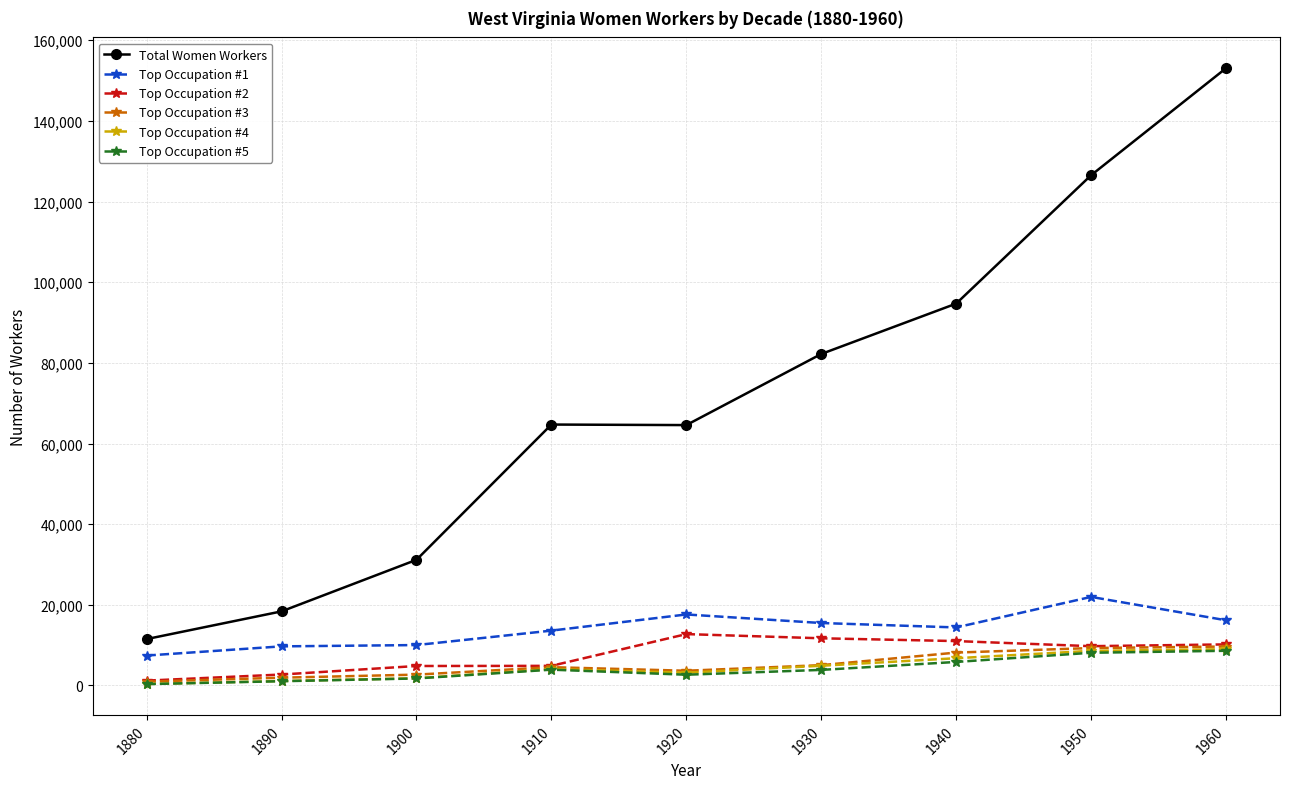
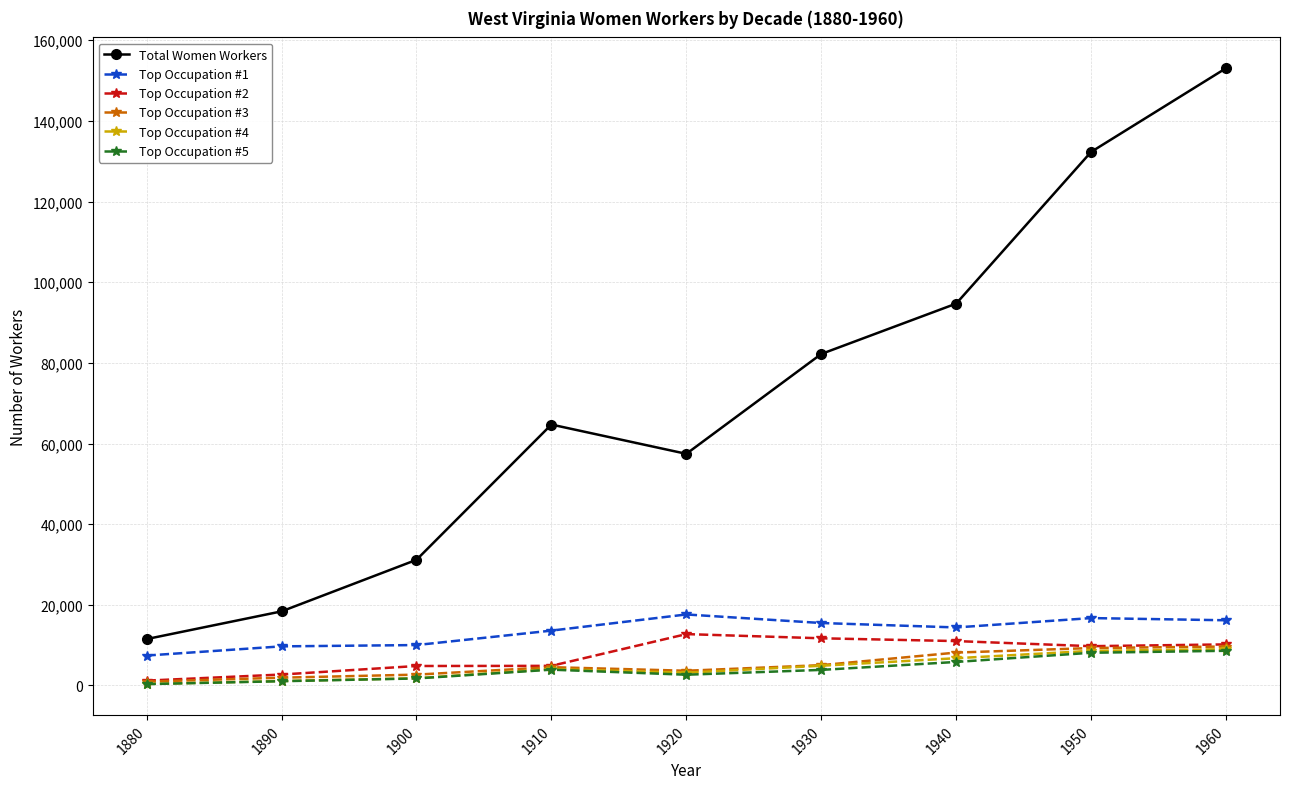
  {
    "Total Women Workers": {
      "1880": "12,000",
      "1890": "18,000",
      "1900": "31,000",
      "1910": "65,000",
-     "1920": "65,000",
+     "1920": "57,000",
      "1930": "82,000",
      "1940": "95,000",
-     "1950": "127,000",
+     "1950": "132,000",
      "1960": "153,000"
    },
    "Top Occupation #1": {
      "1880": "7,000",
      "1890": "10,000",
      "1900": "10,000",
      "1910": "14,000",
      "1920": "18,000",
      "1930": "15,000",
      "1940": "14,000",
-     "1950": "22,000",
+     "1950": "17,000",
      "1960": "16,000"
    },
    "Top Occupation #2": {
      "1890": "3,000",
      "1900": "5,000",
      "1920": "13,000",
      "1930": "12,000",
      "1940": "11,000"
    },
    "Top Occupation #3": {
      "1890": "2,000",
      "1900": "3,000",
      "1940": "8,000"
    },
    "Top Occupation #4": {
      "1940": "7,000"
    },
    "Top Occupation #5": {
      "1930": "4,000",
      "1940": "6,000"
    }
  }
